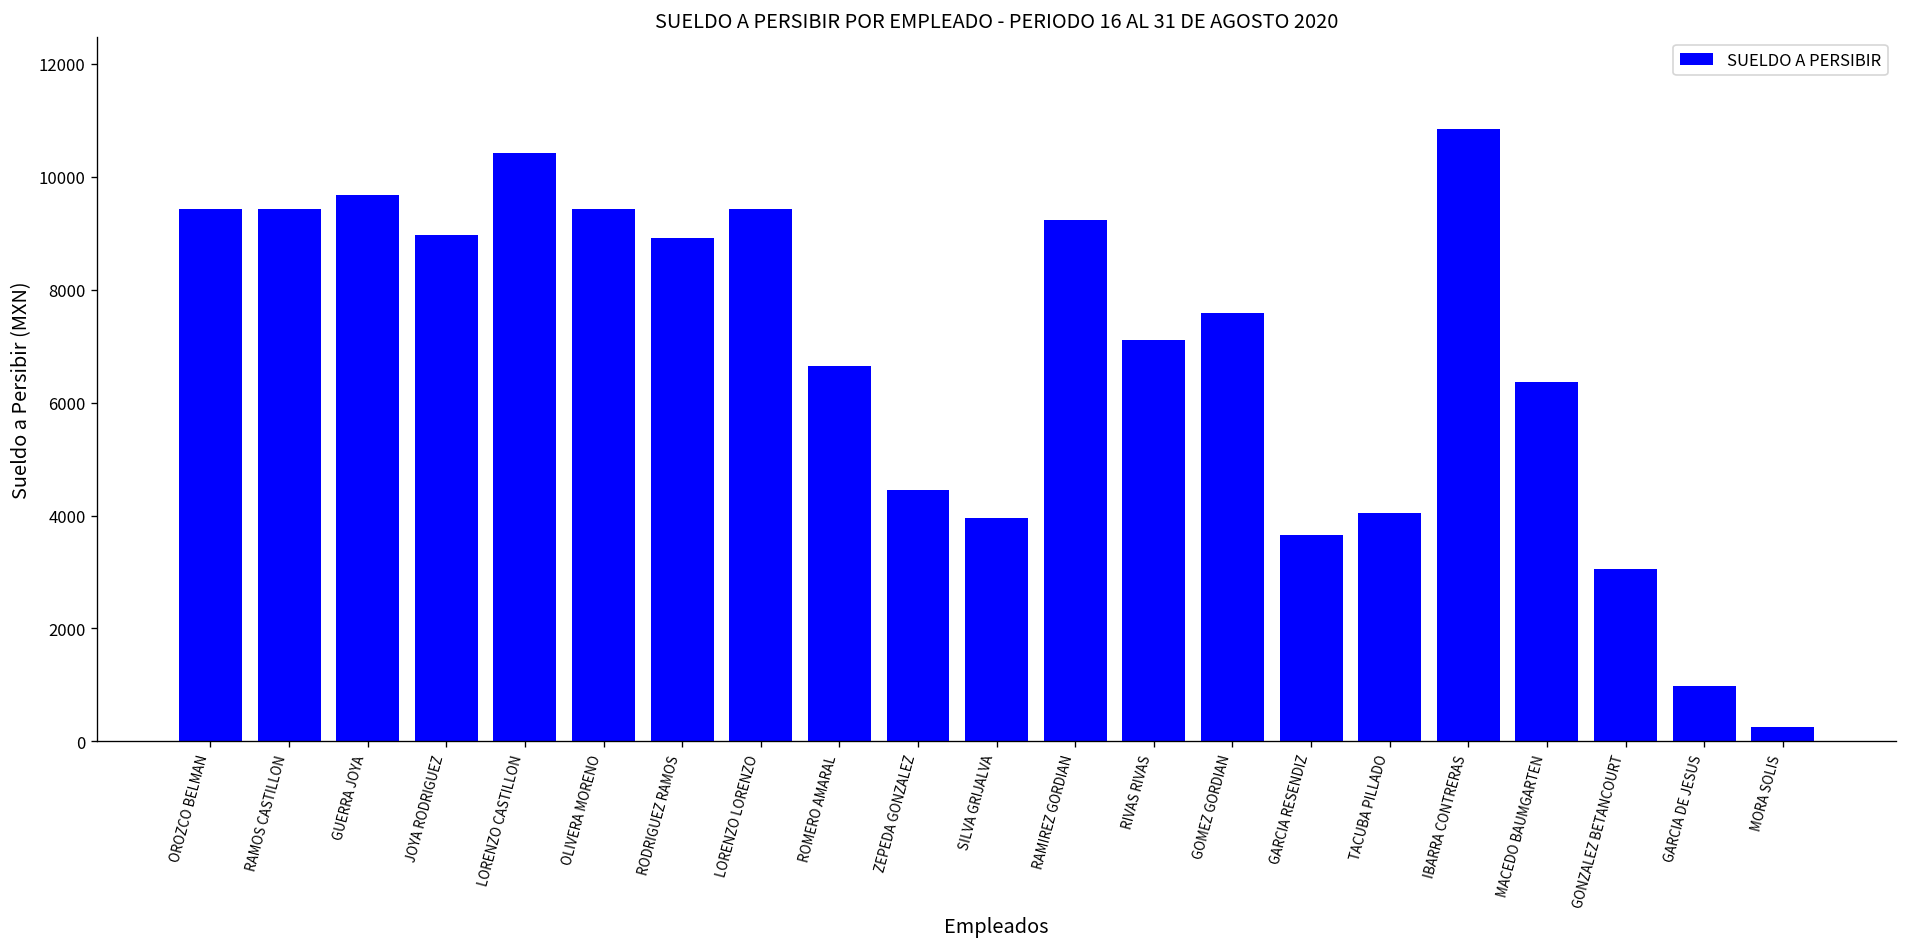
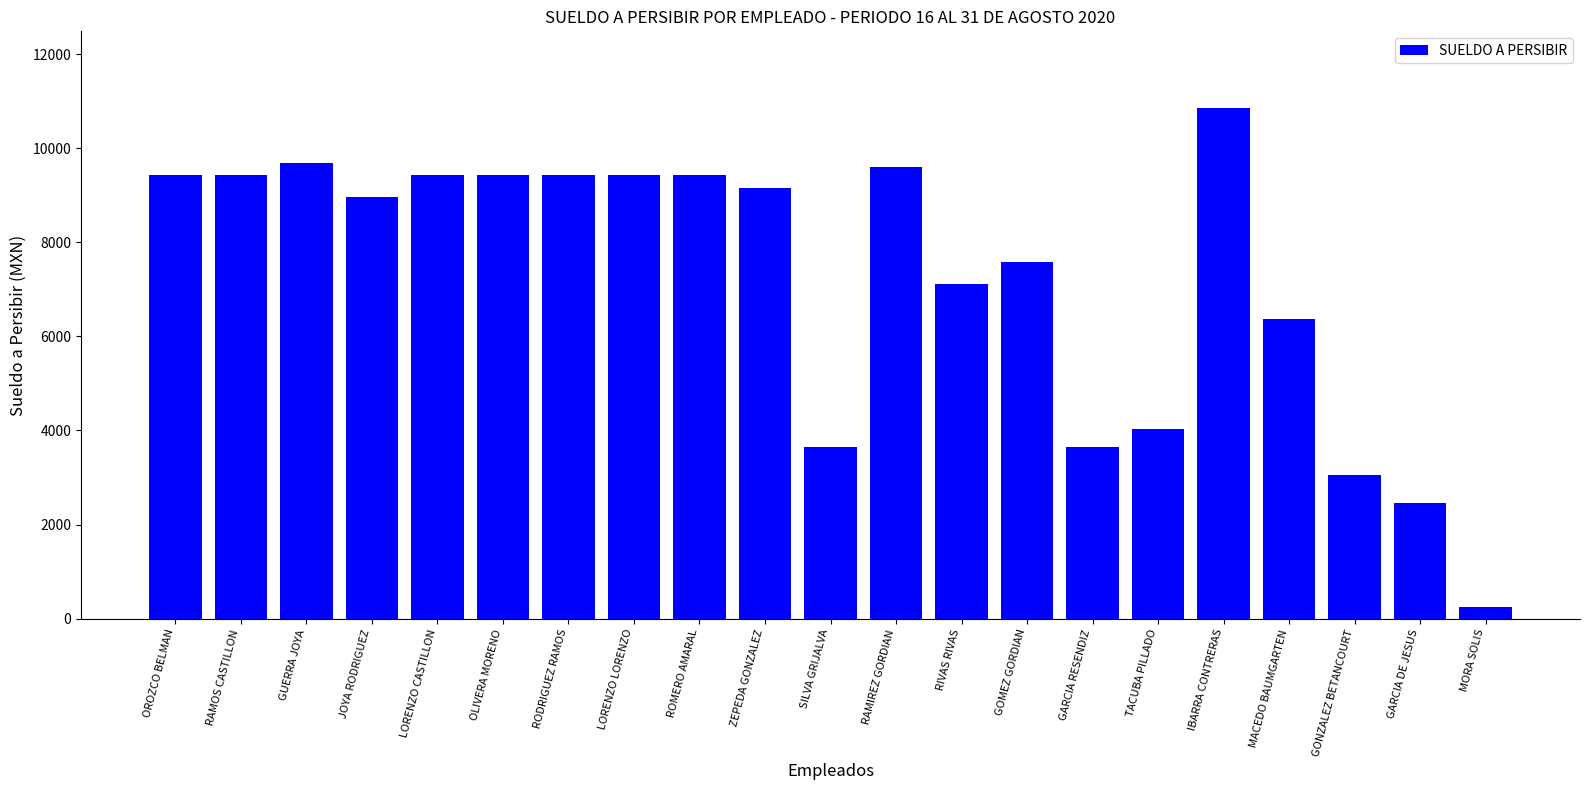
  {
    "OROZCO BELMAN": 9400,
    "RAMOS CASTILLON": 9400,
    "GUERRA JOYA": 9700,
    "JOYA RODRIGUEZ": 9000,
-   "LORENZO CASTILLON": 10400,
+   "LORENZO CASTILLON": 9400,
    "OLIVERA MORENO": 9400,
-   "RODRIGUEZ RAMOS": 8900,
+   "RODRIGUEZ RAMOS": 9400,
    "LORENZO LORENZO": 9400,
-   "ROMERO AMARAL": 6700,
-   "ZEPEDA GONZALEZ": 4500,
-   "SILVA GRIJALVA": 3900,
-   "RAMIREZ GORDIAN": 9200,
+   "ROMERO AMARAL": 9400,
+   "ZEPEDA GONZALEZ": 9100,
+   "SILVA GRIJALVA": 3700,
+   "RAMIREZ GORDIAN": 9600,
    "RIVAS RIVAS": 7100,
    "GOMEZ GORDIAN": 7600,
    "GARCIA RESENDIZ": 3700,
    "TACUBA PILLADO": 4000,
    "IBARRA CONTRERAS": 10900,
    "MACEDO BAUMGARTEN": 6400,
    "GONZALEZ BETANCOURT": 3100,
-   "GARCIA DE JESUS": 1000,
+   "GARCIA DE JESUS": 2500,
    "MORA SOLIS": 300
  }
